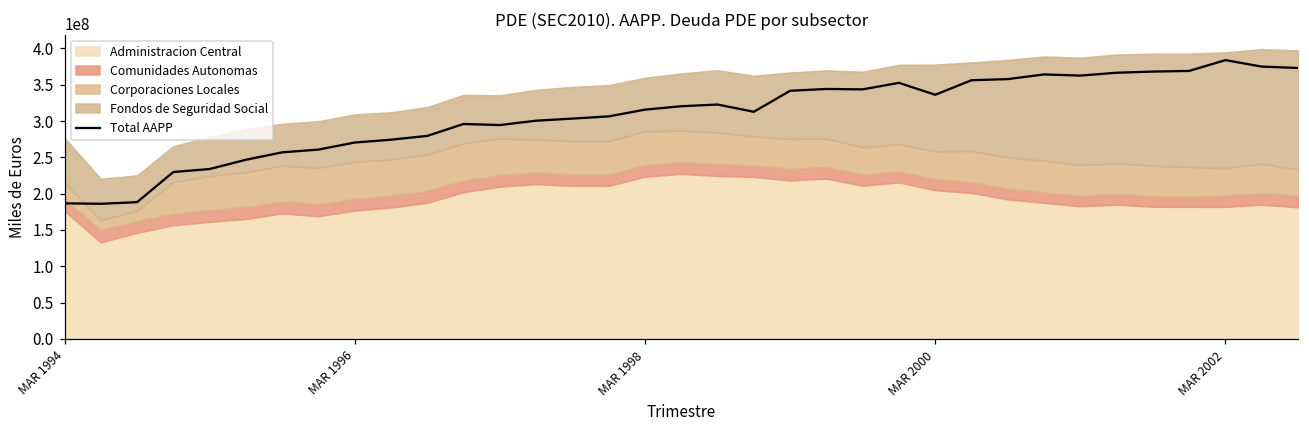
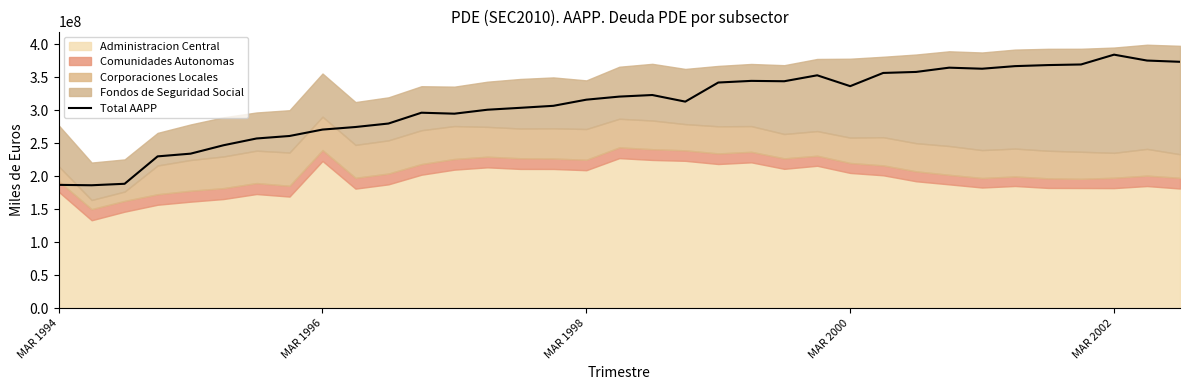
  {
    "Total AAPP": {
      "MAR 1994": 190000000,
      "MAR 1996": 270000000,
      "MAR 1998": 320000000,
      "MAR 2000": 340000000,
      "MAR 2002": 380000000
    },
    "Administracion Central": {
      "MAR 1994": 180000000,
-     "MAR 1996": 180000000,
-     "MAR 1998": 220000000,
+     "MAR 1996": 220000000,
+     "MAR 1998": 210000000,
      "MAR 2000": 200000000,
      "MAR 2002": 180000000
    }
  }
